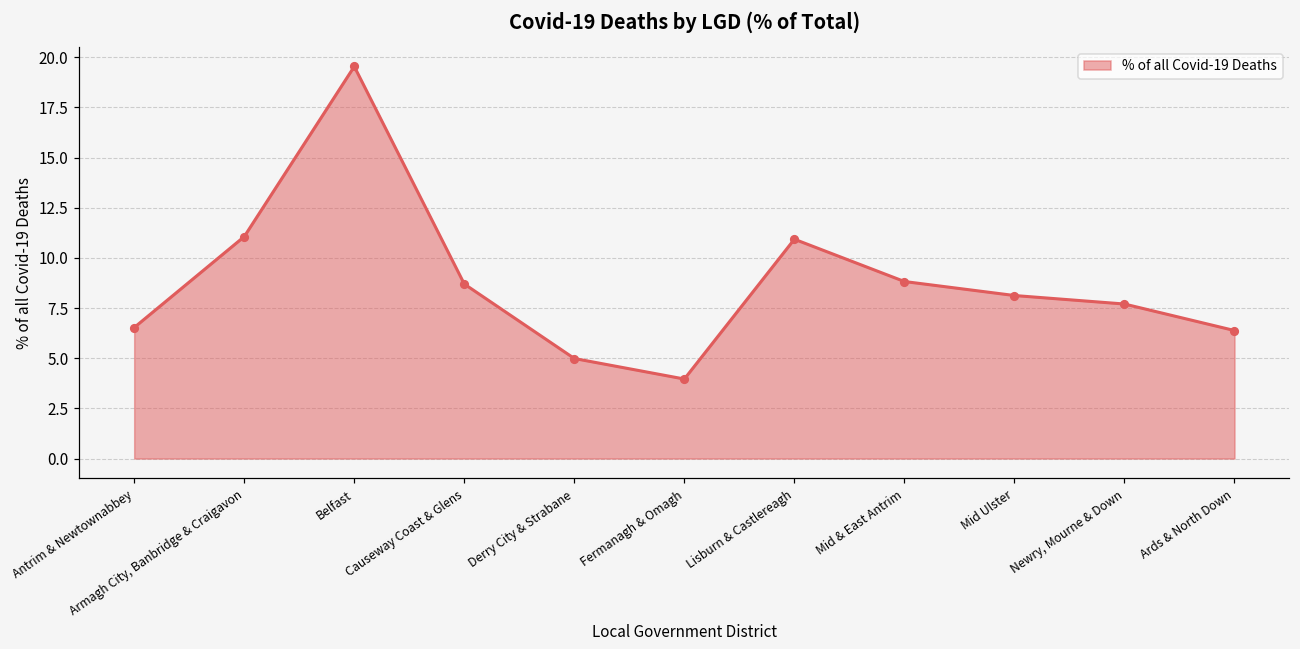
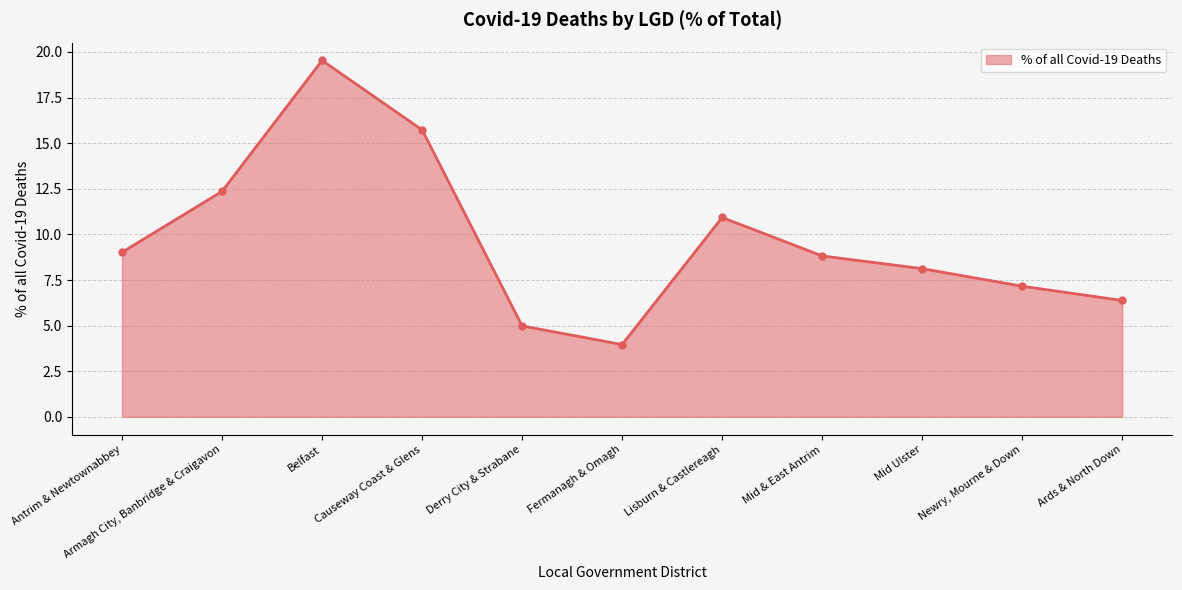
  {
-   "Antrim & Newtownabbey": 6.5,
-   "Armagh City, Banbridge & Craigavon": 11.1,
+   "Antrim & Newtownabbey": 9.0,
+   "Armagh City, Banbridge & Craigavon": 12.4,
    "Belfast": 19.5,
-   "Causeway Coast & Glens": 8.7,
+   "Causeway Coast & Glens": 15.7,
    "Derry City & Strabane": 5.0,
    "Fermanagh & Omagh": 4.0,
    "Lisburn & Castlereagh": 10.9,
    "Mid & East Antrim": 8.8,
    "Mid Ulster": 8.1,
-   "Newry, Mourne & Down": 7.7,
+   "Newry, Mourne & Down": 7.2,
    "Ards & North Down": 6.4
  }
